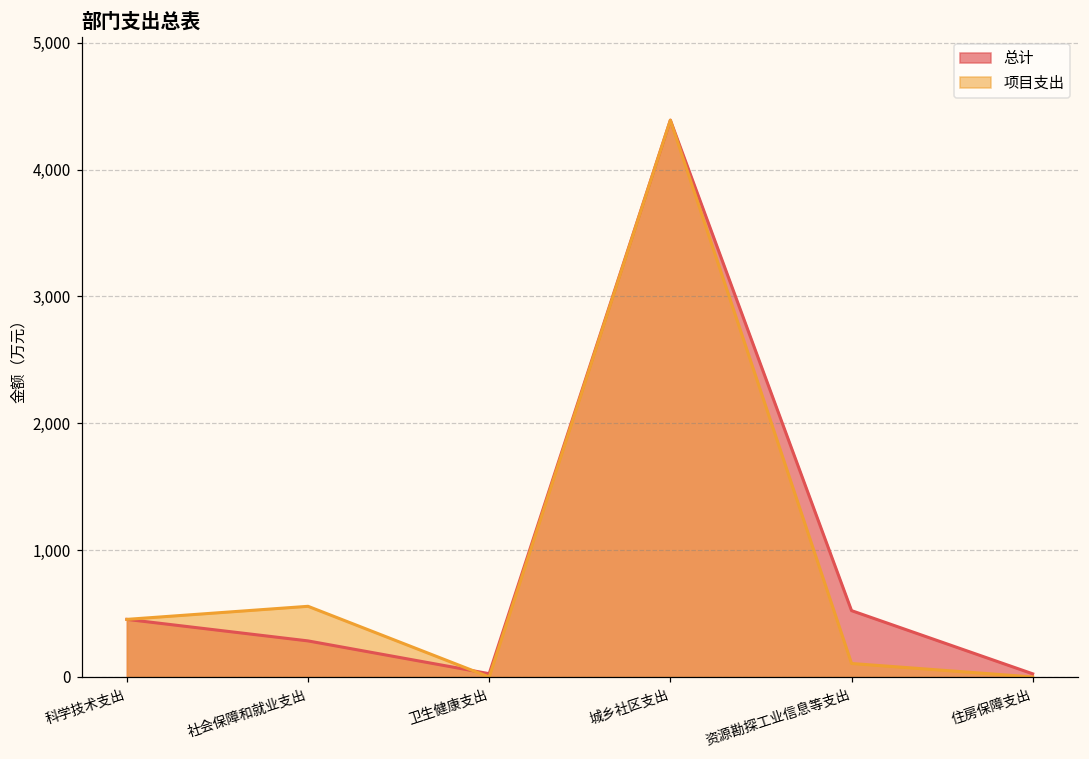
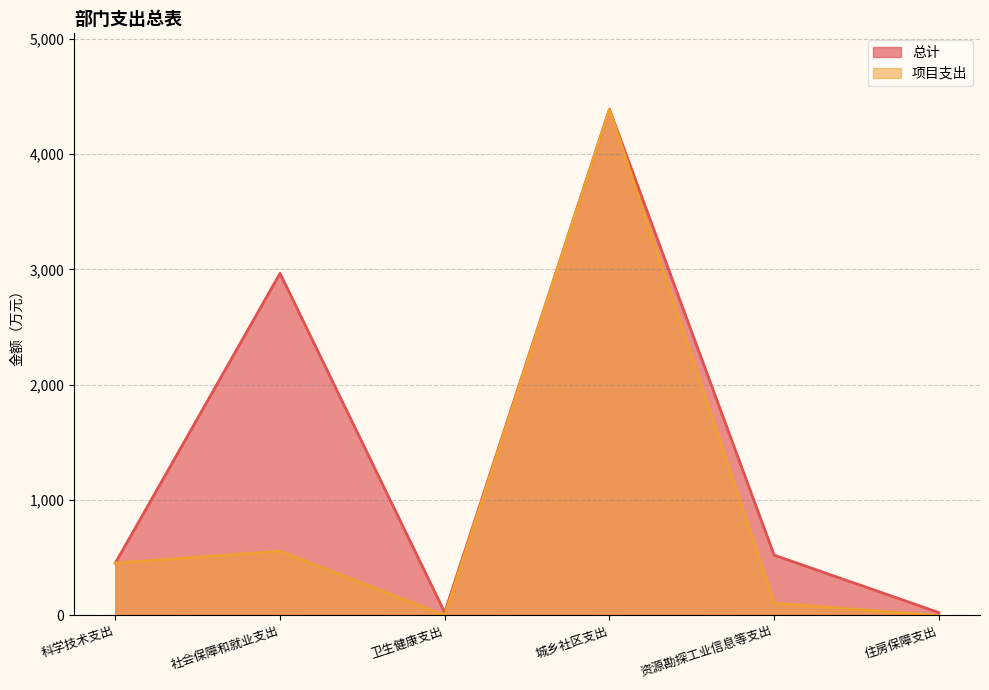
  {
    "总计": {
-     "社会保障和就业支出": "280",
+     "社会保障和就业支出": "2,970",
      "卫生健康支出": "30",
      "资源勘探工业信息等支出": "520",
      "住房保障支出": "20"
    },
    "项目支出": {
      "社会保障和就业支出": "560",
      "卫生健康支出": "0",
      "资源勘探工业信息等支出": "110",
      "住房保障支出": "0"
    }
  }
